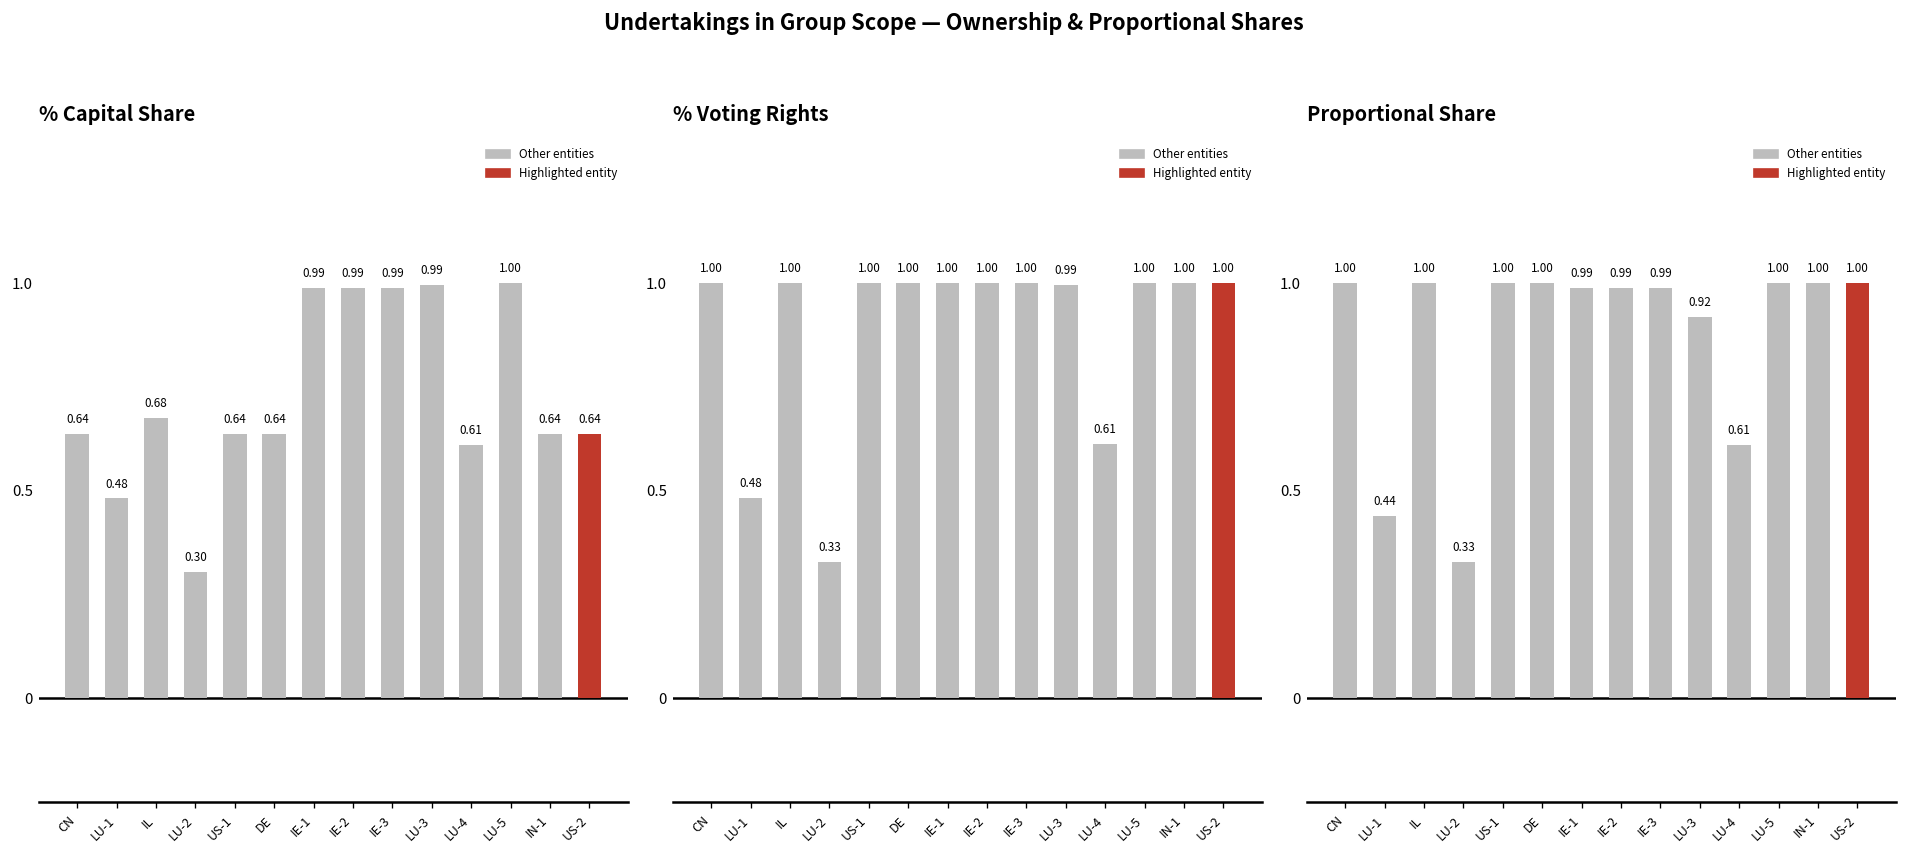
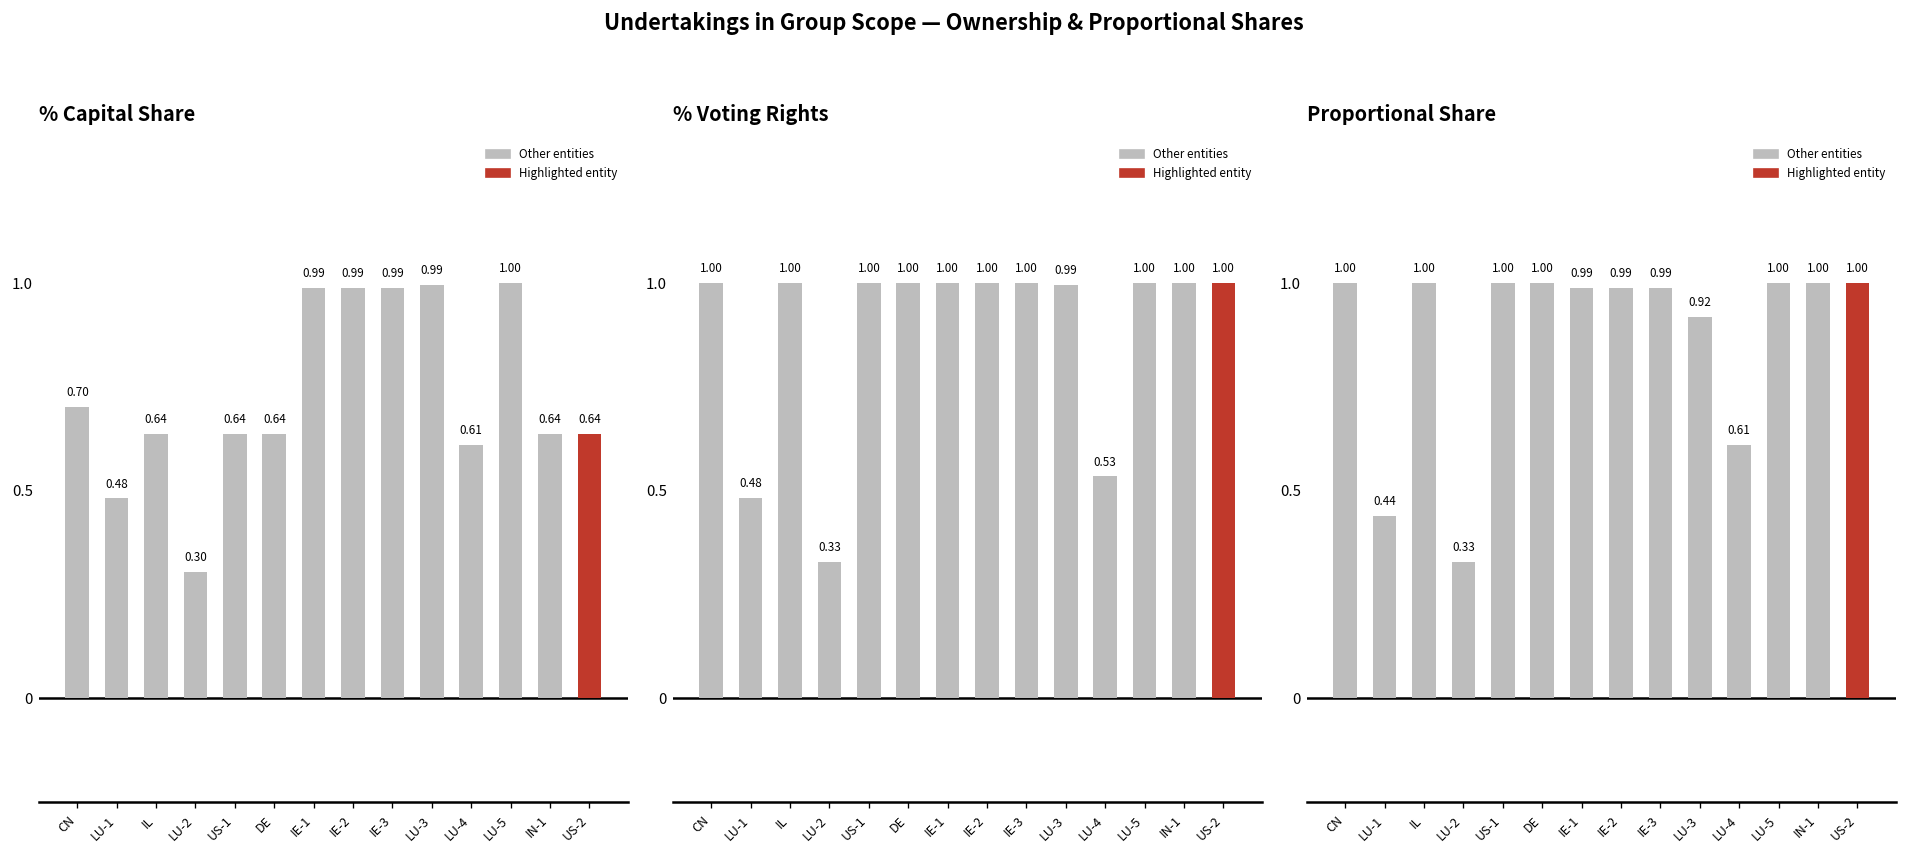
  {
    "% Capital Share": {
-     "CN": 0.64,
+     "CN": 0.70,
      "LU-1": 0.48,
-     "IL": 0.68,
+     "IL": 0.64,
      "LU-2": 0.30,
      "US-1": 0.64,
      "DE": 0.64,
      "IE-1": 0.99,
      "IE-2": 0.99,
      "IE-3": 0.99,
      "LU-3": 0.99,
      "LU-4": 0.61,
      "LU-5": 1.00,
      "IN-1": 0.64,
      "US-2": 0.64
    },
    "% Voting Rights": {
      "CN": 1.00,
      "LU-1": 0.48,
      "IL": 1.00,
      "LU-2": 0.33,
      "US-1": 1.00,
      "DE": 1.00,
      "IE-1": 1.00,
      "IE-2": 1.00,
      "IE-3": 1.00,
      "LU-3": 0.99,
-     "LU-4": 0.61,
+     "LU-4": 0.53,
      "LU-5": 1.00,
      "IN-1": 1.00,
      "US-2": 1.00
    },
    "Proportional Share": {
      "CN": 1.00,
      "LU-1": 0.44,
      "IL": 1.00,
      "LU-2": 0.33,
      "US-1": 1.00,
      "DE": 1.00,
      "IE-1": 0.99,
      "IE-2": 0.99,
      "IE-3": 0.99,
      "LU-3": 0.92,
      "LU-4": 0.61,
      "LU-5": 1.00,
      "IN-1": 1.00,
      "US-2": 1.00
    }
  }
